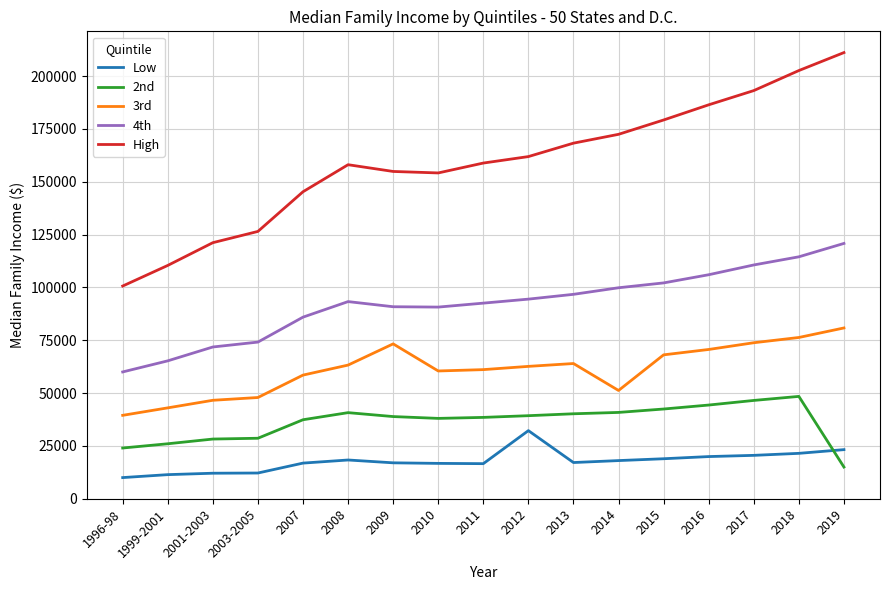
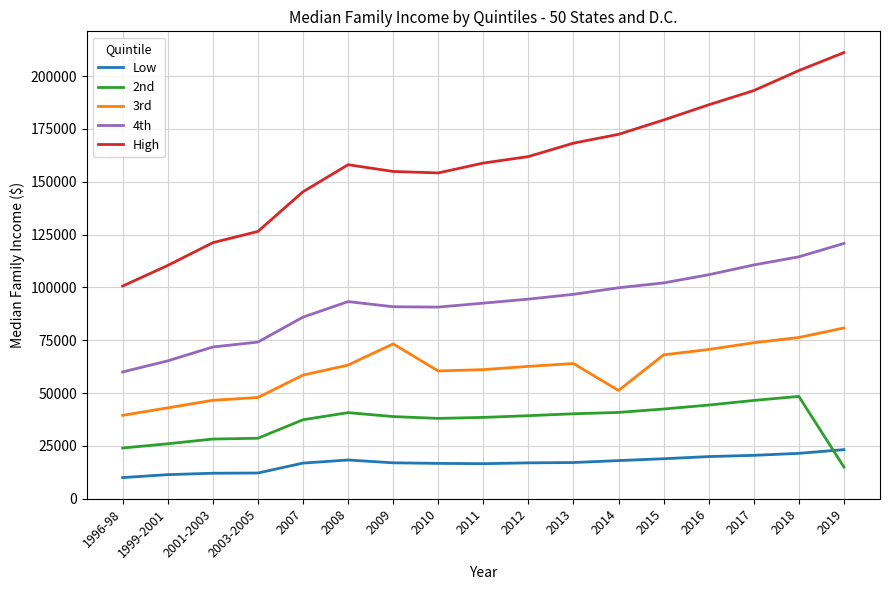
  {
    "Low": {
      "1996-98": 10000,
      "1999-2001": 11000,
      "2001-2003": 12000,
      "2003-2005": 12000,
      "2007": 17000,
      "2008": 18000,
      "2009": 17000,
      "2010": 17000,
      "2011": 17000,
-     "2012": 32000,
+     "2012": 17000,
      "2013": 17000,
      "2014": 18000,
      "2015": 19000,
      "2016": 20000,
      "2017": 21000,
      "2018": 21000,
      "2019": 23000
    },
    "2nd": {
      "1996-98": 24000,
      "1999-2001": 26000,
      "2001-2003": 28000,
      "2003-2005": 29000,
      "2007": 37000,
      "2008": 41000,
      "2009": 39000,
      "2010": 38000,
      "2011": 38000,
      "2012": 39000,
      "2013": 40000,
      "2014": 41000,
      "2015": 42000,
      "2016": 44000,
      "2017": 47000,
      "2018": 48000,
      "2019": 15000
    },
    "3rd": {
      "1996-98": 39000,
      "1999-2001": 43000,
      "2001-2003": 47000,
      "2003-2005": 48000,
      "2007": 59000,
      "2008": 63000,
      "2009": 73000,
      "2010": 60000,
      "2011": 61000,
      "2012": 63000,
      "2013": 64000,
      "2014": 51000,
      "2015": 68000,
      "2016": 71000,
      "2017": 74000,
      "2018": 76000,
      "2019": 81000
    },
    "4th": {
      "1996-98": 60000,
      "1999-2001": 65000,
      "2001-2003": 72000,
      "2003-2005": 74000,
      "2007": 86000,
      "2008": 93000,
      "2009": 91000,
      "2010": 91000,
      "2011": 93000,
      "2012": 94000,
      "2013": 97000,
      "2014": 100000,
      "2015": 102000,
      "2016": 106000,
      "2017": 111000,
      "2018": 114000,
      "2019": 121000
    },
    "High": {
      "1996-98": 101000,
      "1999-2001": 110000,
      "2001-2003": 121000,
      "2003-2005": 126000,
      "2007": 145000,
      "2008": 158000,
      "2009": 155000,
      "2010": 154000,
      "2011": 159000,
      "2012": 162000,
      "2013": 168000,
      "2014": 172000,
      "2015": 179000,
      "2016": 186000,
      "2017": 193000,
      "2018": 203000,
      "2019": 211000
    }
  }
